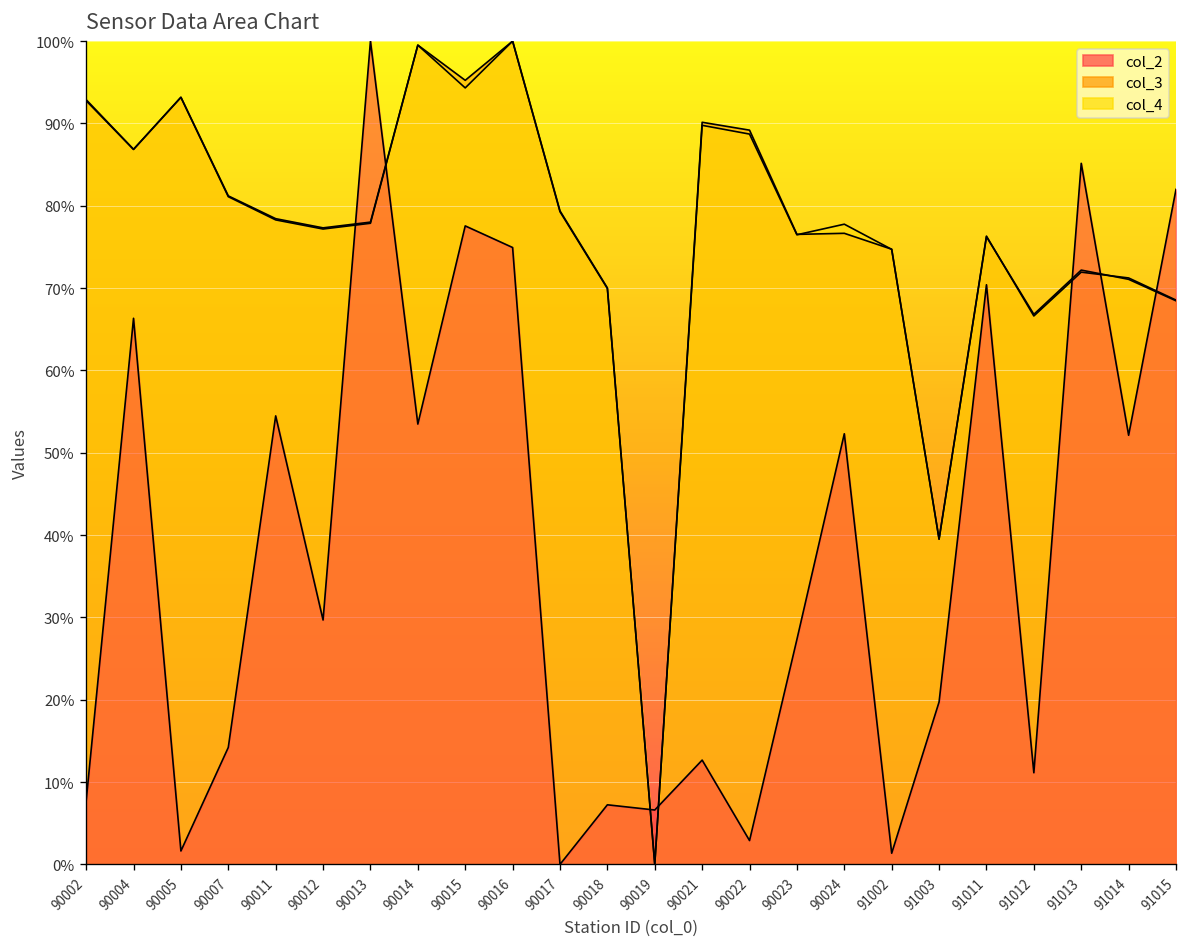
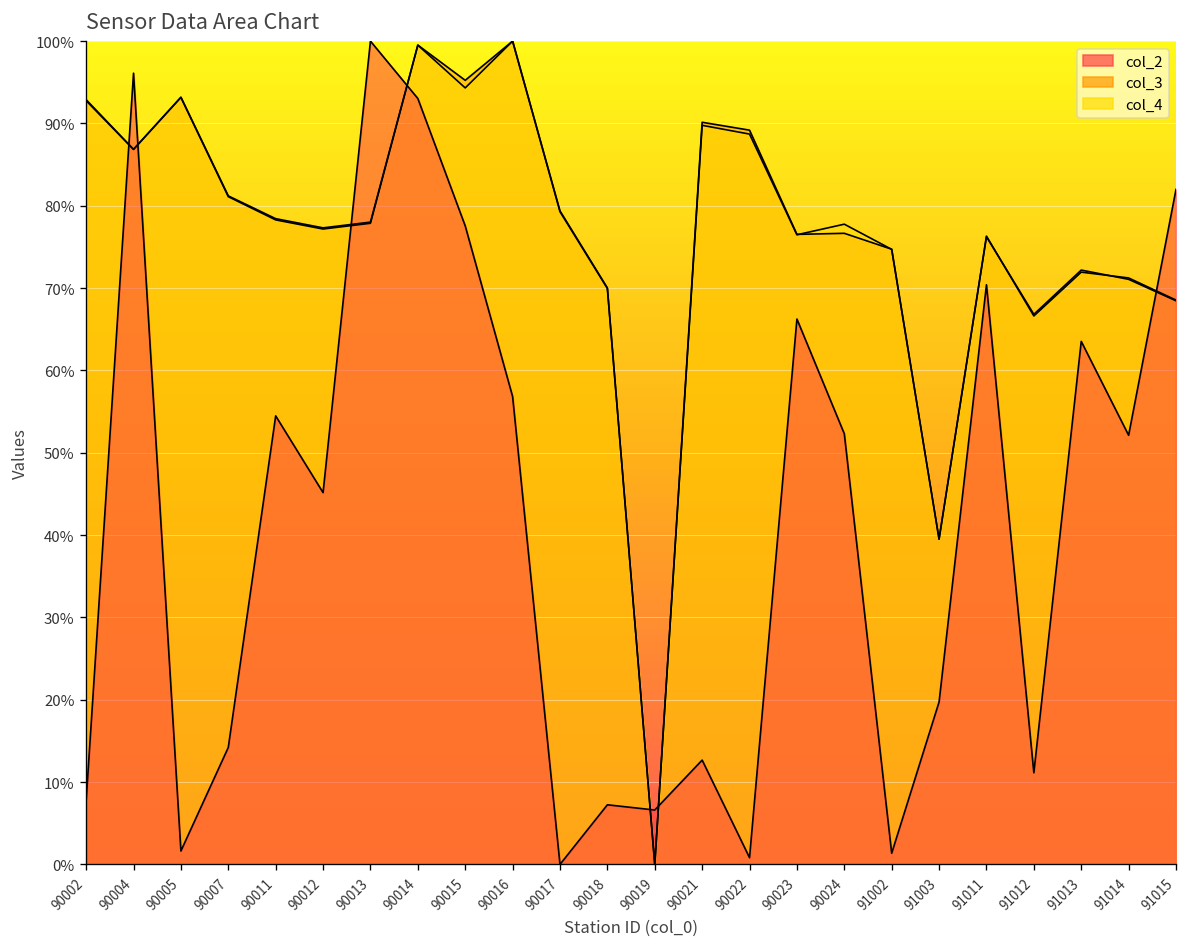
  {
    "col_2": {
      "90002": "8%",
-     "90004": "66%",
+     "90004": "96%",
      "90005": "2%",
      "90007": "14%",
      "90011": "54%",
-     "90012": "30%",
+     "90012": "45%",
      "90013": "100%",
-     "90014": "53%",
+     "90014": "93%",
      "90015": "78%",
-     "90016": "75%",
+     "90016": "57%",
      "90017": "0%",
      "90018": "7%",
      "90019": "7%",
      "90021": "13%",
-     "90022": "3%",
-     "90023": "27%",
+     "90022": "1%",
+     "90023": "66%",
      "90024": "52%",
      "91002": "1%",
      "91003": "20%",
      "91011": "70%",
      "91012": "11%",
-     "91013": "85%",
+     "91013": "64%",
      "91014": "52%",
      "91015": "82%"
    }
  }
